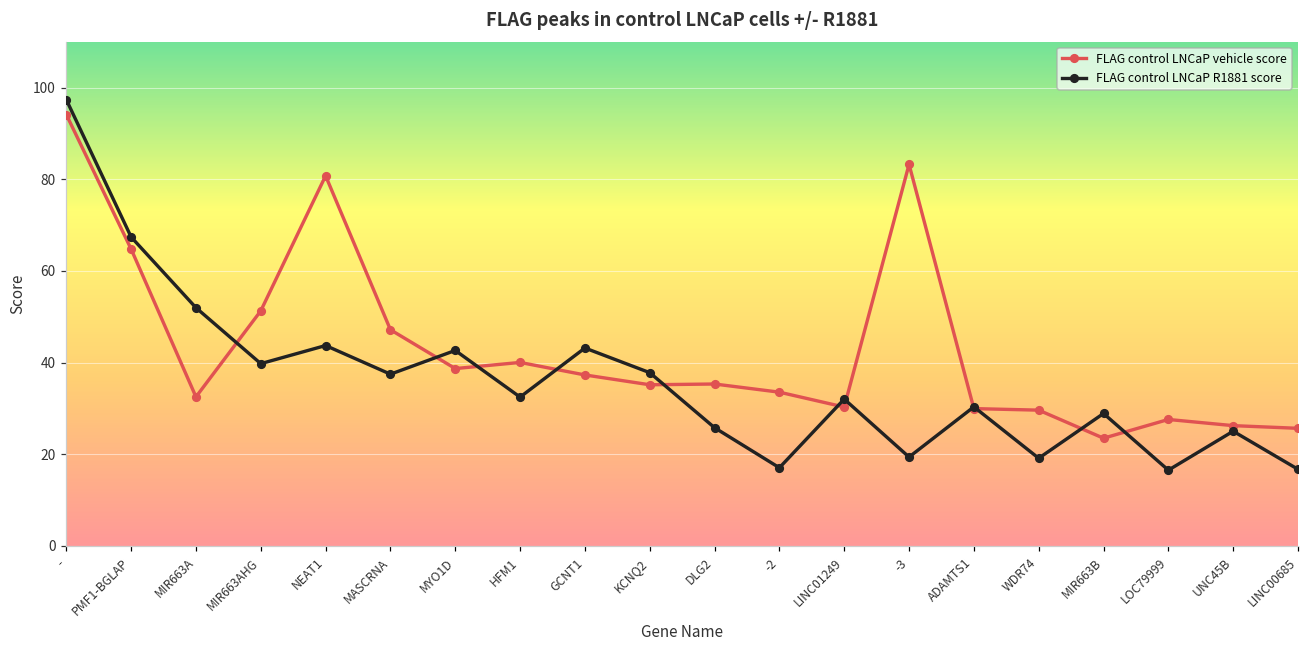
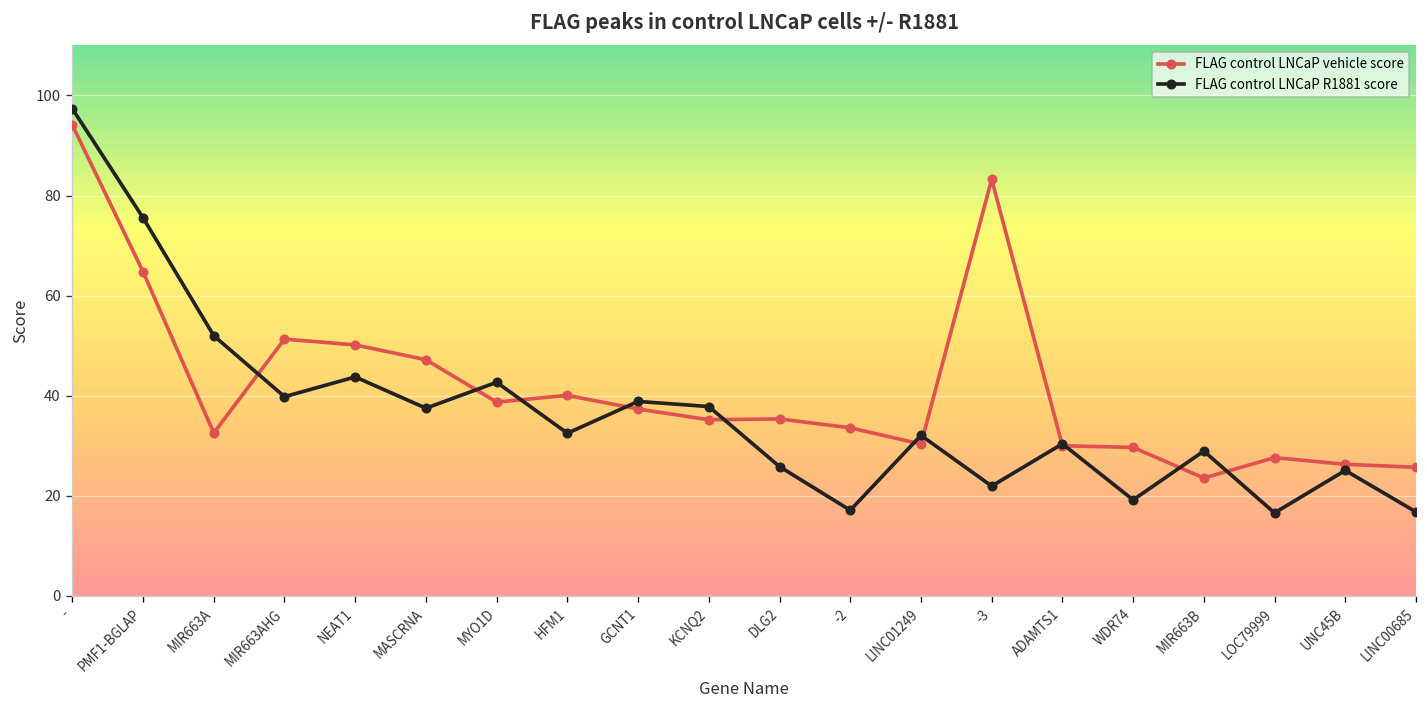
  {
    "FLAG control LNCaP vehicle score": {
      "-": 94,
      "PMF1-BGLAP": 65,
      "MIR663A": 33,
      "MIR663AHG": 51,
-     "NEAT1": 81,
+     "NEAT1": 50,
      "MASCRNA": 47,
      "MYO1D": 39,
      "HFM1": 40,
      "GCNT1": 37,
      "KCNQ2": 35,
      "DLG2": 35,
      "-2": 34,
      "LINC01249": 30,
      "-3": 83,
      "WDR74": 30,
      "MIR663B": 24,
      "LOC79999": 28,
      "UNC45B": 26,
      "LINC00685": 26
    },
    "FLAG control LNCaP R1881 score": {
      "-": 97,
-     "PMF1-BGLAP": 67,
+     "PMF1-BGLAP": 76,
      "MIR663A": 52,
      "MIR663AHG": 40,
      "NEAT1": 44,
      "MASCRNA": 37,
      "MYO1D": 43,
      "HFM1": 32,
-     "GCNT1": 43,
+     "GCNT1": 39,
      "KCNQ2": 38,
      "DLG2": 26,
      "-2": 17,
      "LINC01249": 32,
-     "-3": 19,
+     "-3": 22,
      "WDR74": 19,
      "MIR663B": 29,
      "LOC79999": 17,
      "UNC45B": 25,
      "LINC00685": 17
    }
  }
